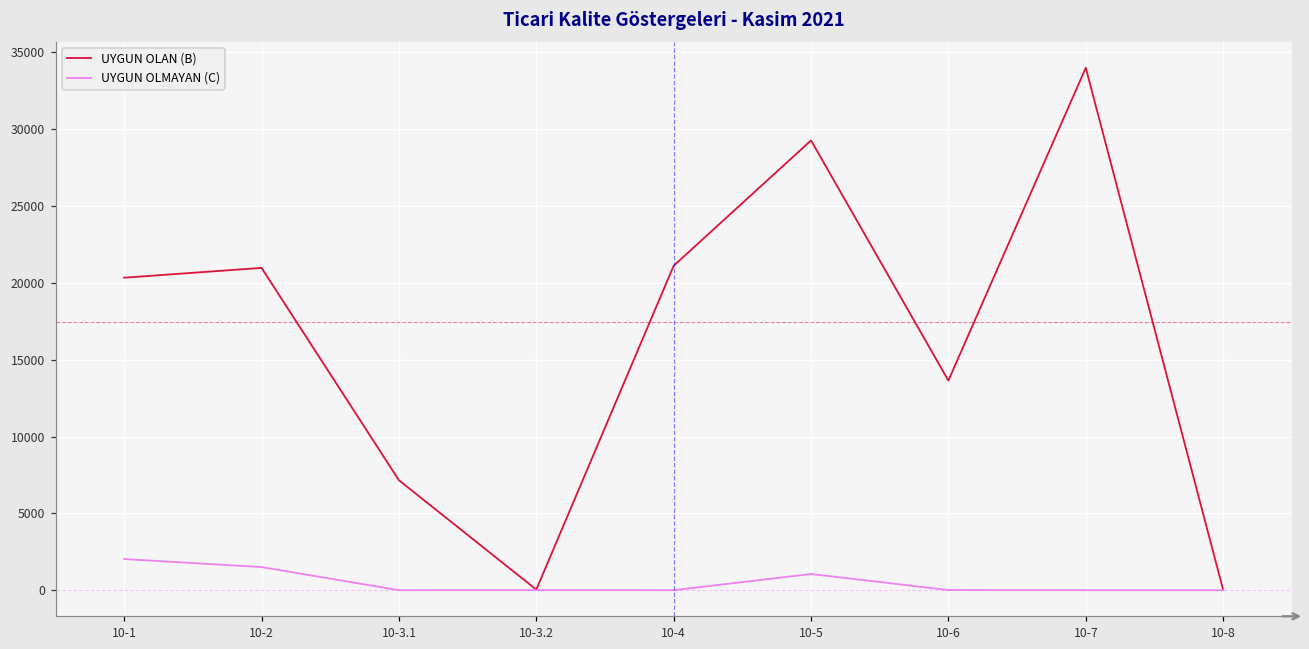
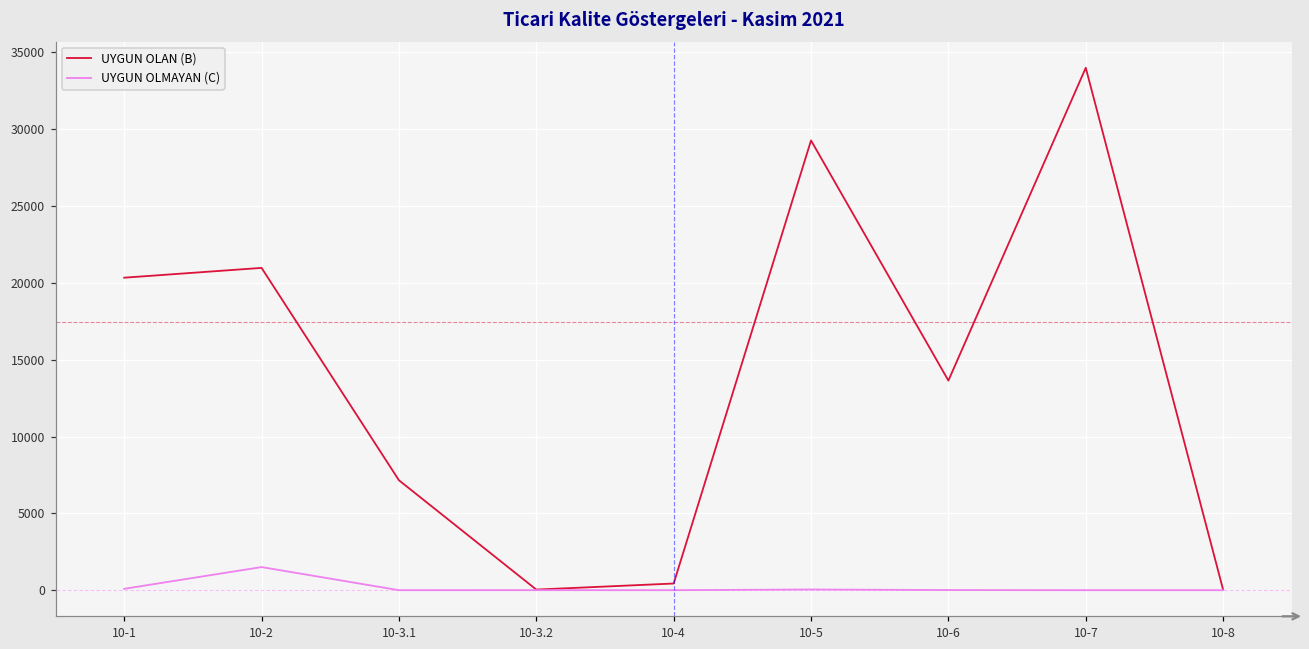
  {
    "UYGUN OLAN (B)": {
      "10-1": 20300,
      "10-2": 21000,
      "10-3.1": 7200,
-     "10-4": 21100,
+     "10-4": 400,
      "10-5": 29300,
      "10-6": 13600,
      "10-7": 34000
    },
    "UYGUN OLMAYAN (C)": {
-     "10-1": 2000,
+     "10-1": 100,
      "10-2": 1500,
      "10-3.1": 0,
      "10-4": 0,
-     "10-5": 1100,
+     "10-5": 0,
      "10-6": 0,
      "10-7": 0
    }
  }
